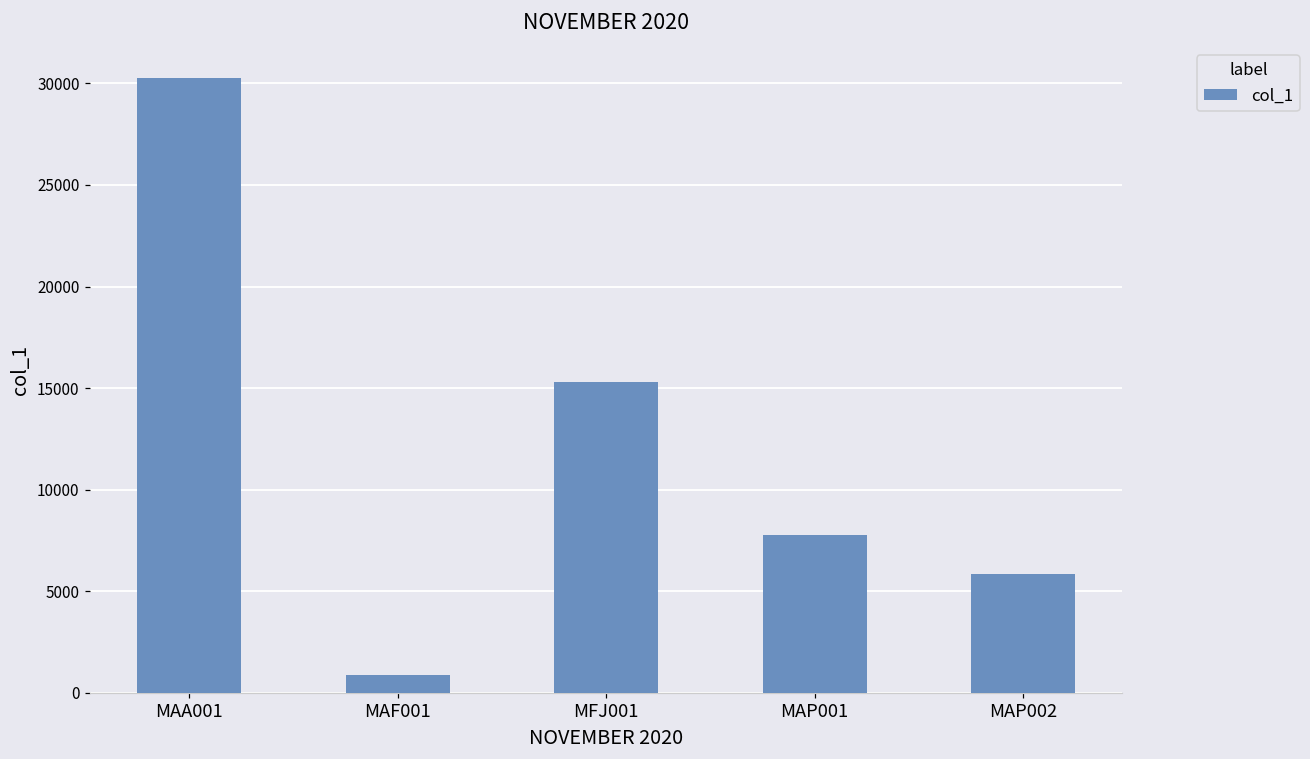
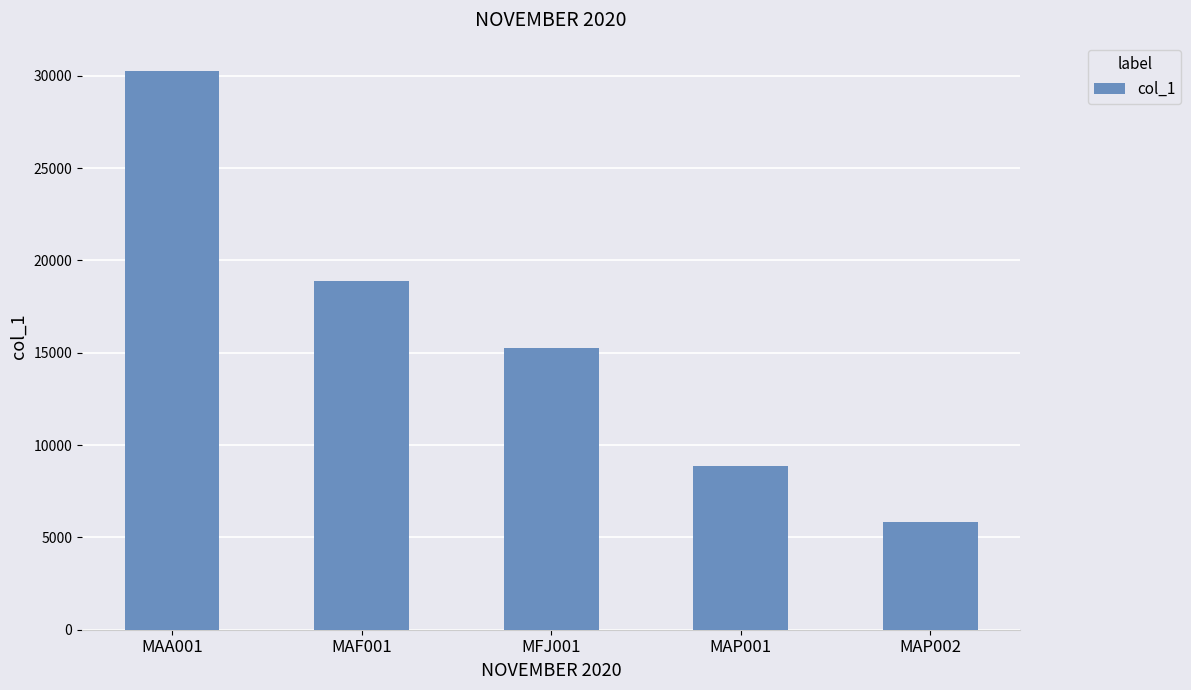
  {
    "MAA001": 30300,
-   "MAF001": 900,
+   "MAF001": 18900,
    "MFJ001": 15300,
-   "MAP001": 7800,
+   "MAP001": 8900,
    "MAP002": 5800
  }
